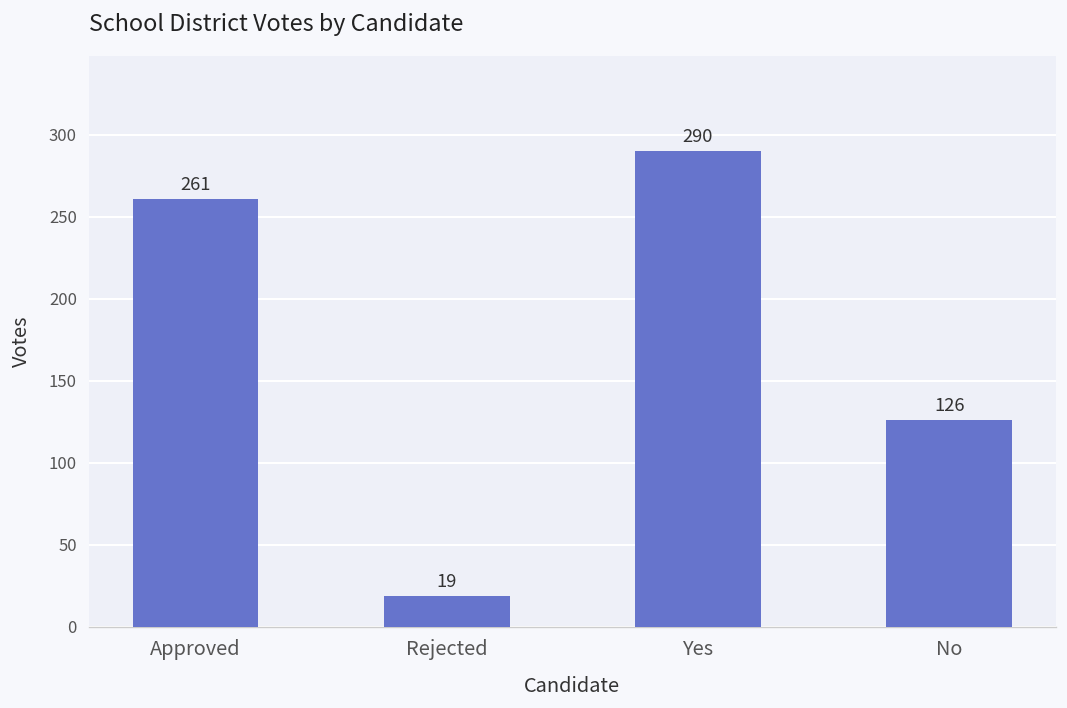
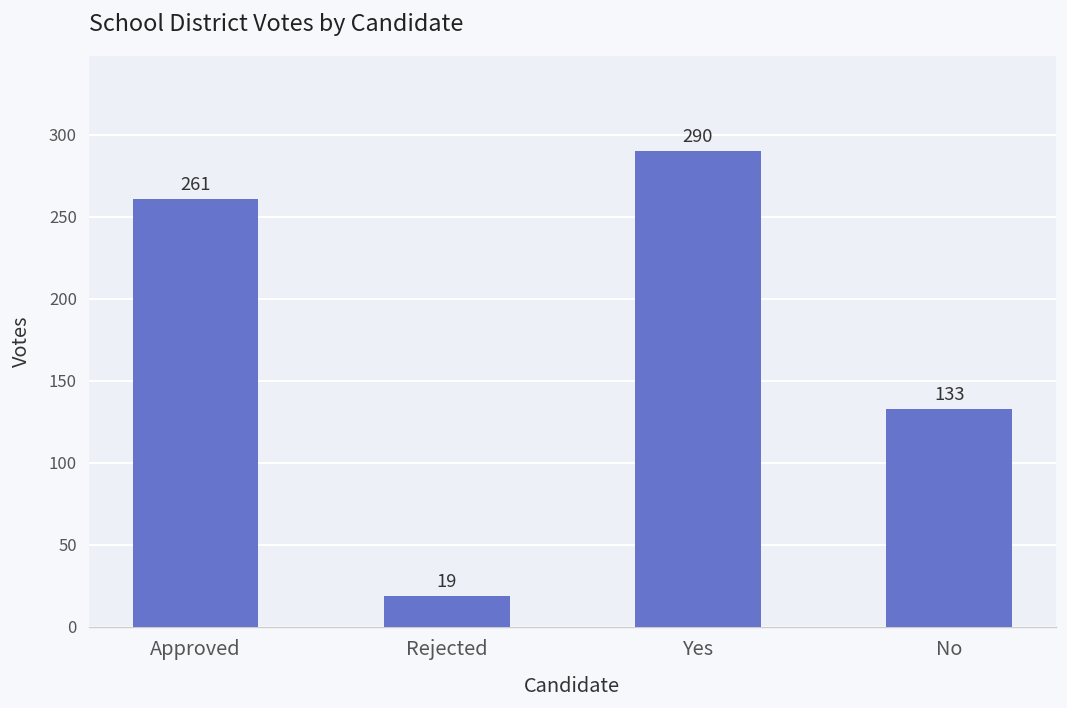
  {
    "Approved": 261,
    "Rejected": 19,
    "Yes": 290,
-   "No": 126
+   "No": 133
  }
